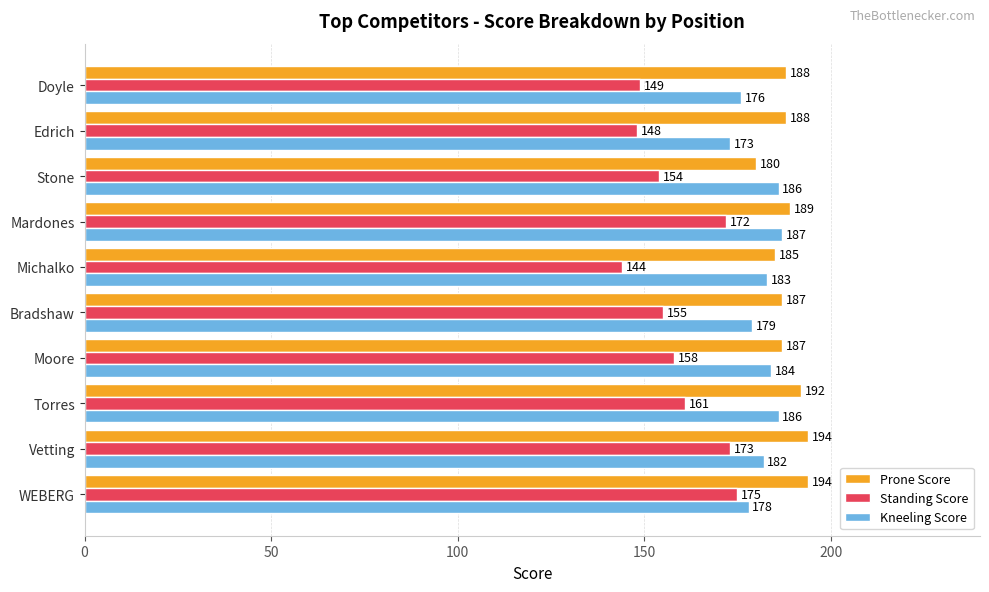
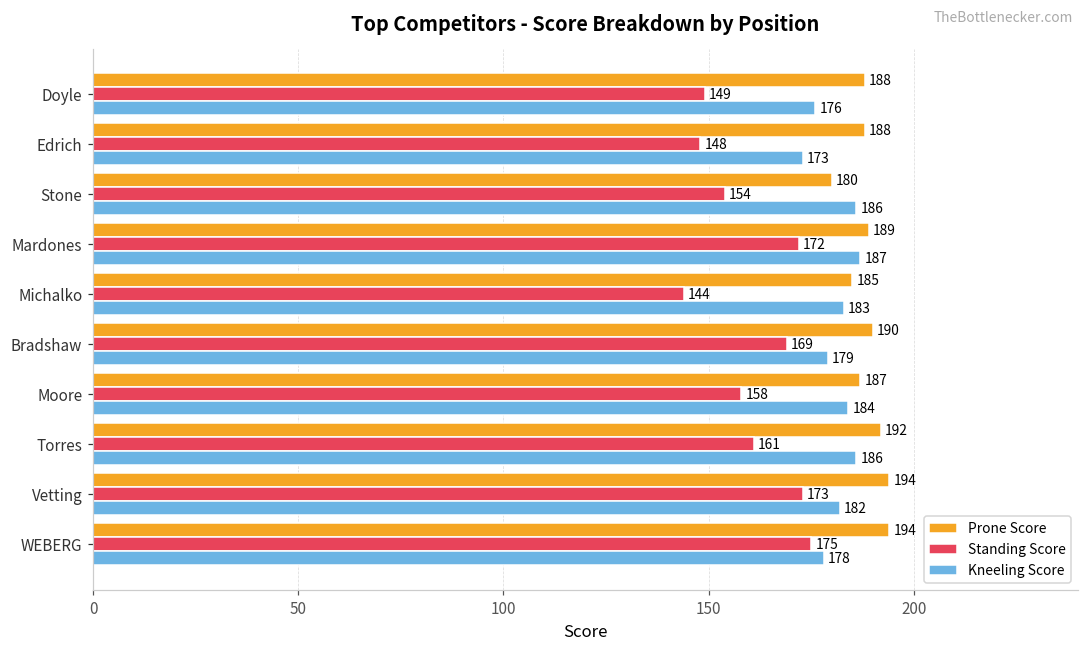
  {
    "Prone Score": {
      "Doyle": 188,
      "Edrich": 188,
      "Stone": 180,
      "Mardones": 189,
      "Michalko": 185,
-     "Bradshaw": 187,
+     "Bradshaw": 190,
      "Moore": 187,
      "Torres": 192,
      "Vetting": 194,
      "WEBERG": 194
    },
    "Standing Score": {
      "Doyle": 149,
      "Edrich": 148,
      "Stone": 154,
      "Mardones": 172,
      "Michalko": 144,
-     "Bradshaw": 155,
+     "Bradshaw": 169,
      "Moore": 158,
      "Torres": 161,
      "Vetting": 173,
      "WEBERG": 175
    },
    "Kneeling Score": {
      "Doyle": 176,
      "Edrich": 173,
      "Stone": 186,
      "Mardones": 187,
      "Michalko": 183,
      "Bradshaw": 179,
      "Moore": 184,
      "Torres": 186,
      "Vetting": 182,
      "WEBERG": 178
    }
  }
